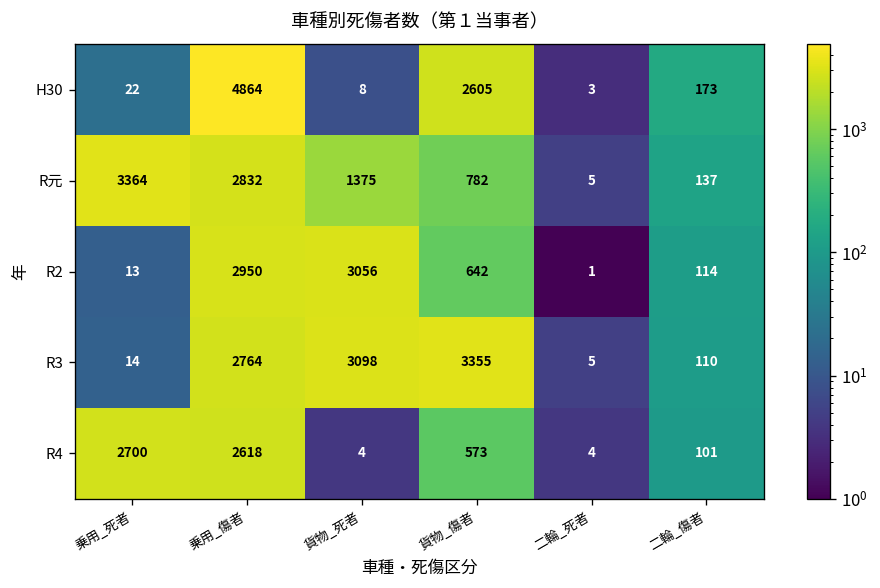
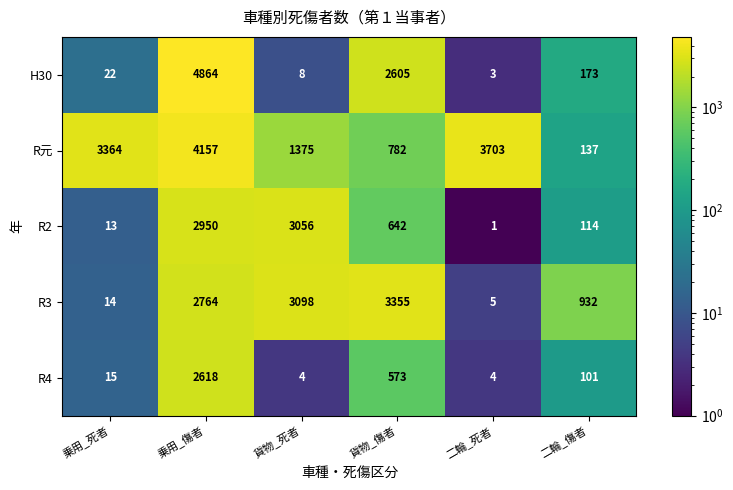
  {
    "H30": {
      "乗用_死者": 22,
      "乗用_傷者": 4864,
      "貨物_死者": 8,
      "貨物_傷者": 2605,
      "二輪_死者": 3,
      "二輪_傷者": 173
    },
    "R元": {
      "乗用_死者": 3364,
-     "乗用_傷者": 2832,
+     "乗用_傷者": 4157,
      "貨物_死者": 1375,
      "貨物_傷者": 782,
-     "二輪_死者": 5,
+     "二輪_死者": 3703,
      "二輪_傷者": 137
    },
    "R2": {
      "乗用_死者": 13,
      "乗用_傷者": 2950,
      "貨物_死者": 3056,
      "貨物_傷者": 642,
      "二輪_死者": 1,
      "二輪_傷者": 114
    },
    "R3": {
      "乗用_死者": 14,
      "乗用_傷者": 2764,
      "貨物_死者": 3098,
      "貨物_傷者": 3355,
      "二輪_死者": 5,
-     "二輪_傷者": 110
+     "二輪_傷者": 932
    },
    "R4": {
-     "乗用_死者": 2700,
+     "乗用_死者": 15,
      "乗用_傷者": 2618,
      "貨物_死者": 4,
      "貨物_傷者": 573,
      "二輪_死者": 4,
      "二輪_傷者": 101
    }
  }
